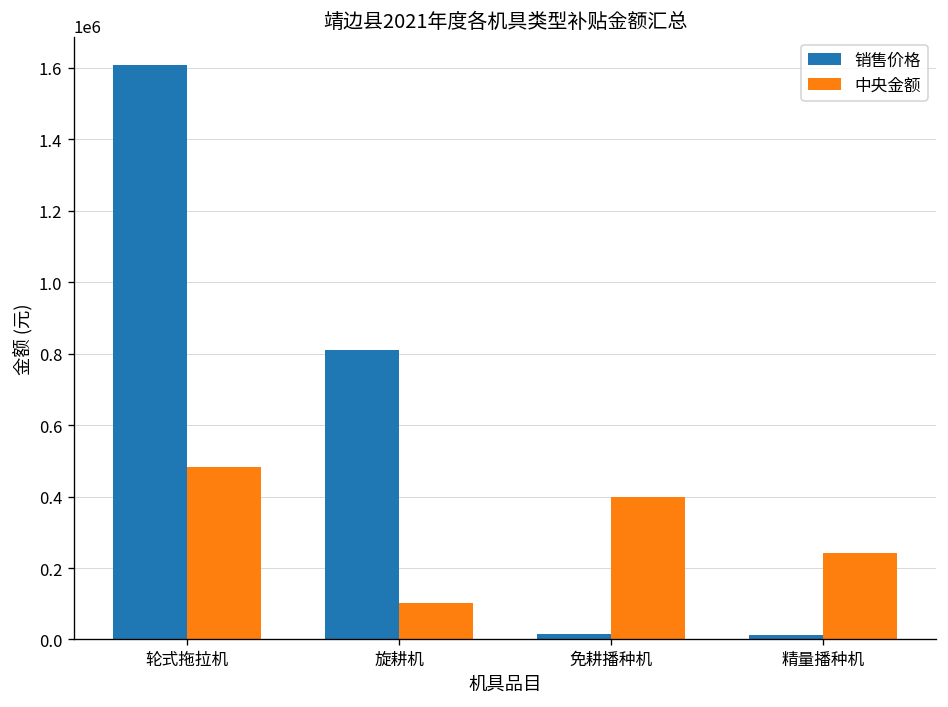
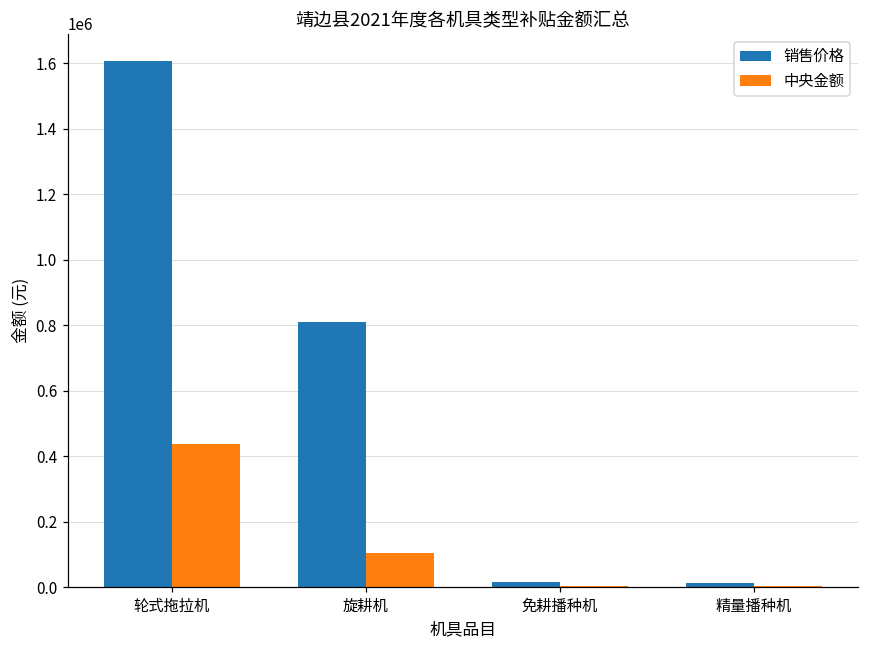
  {
    "销售价格": {
      "轮式拖拉机": 1610000,
      "旋耕机": 810000,
      "免耕播种机": 20000,
      "精量播种机": 10000
    },
    "中央金额": {
-     "轮式拖拉机": 480000,
+     "轮式拖拉机": 440000,
      "旋耕机": 100000,
-     "免耕播种机": 400000,
-     "精量播种机": 240000
+     "免耕播种机": 0,
+     "精量播种机": 0
    }
  }
